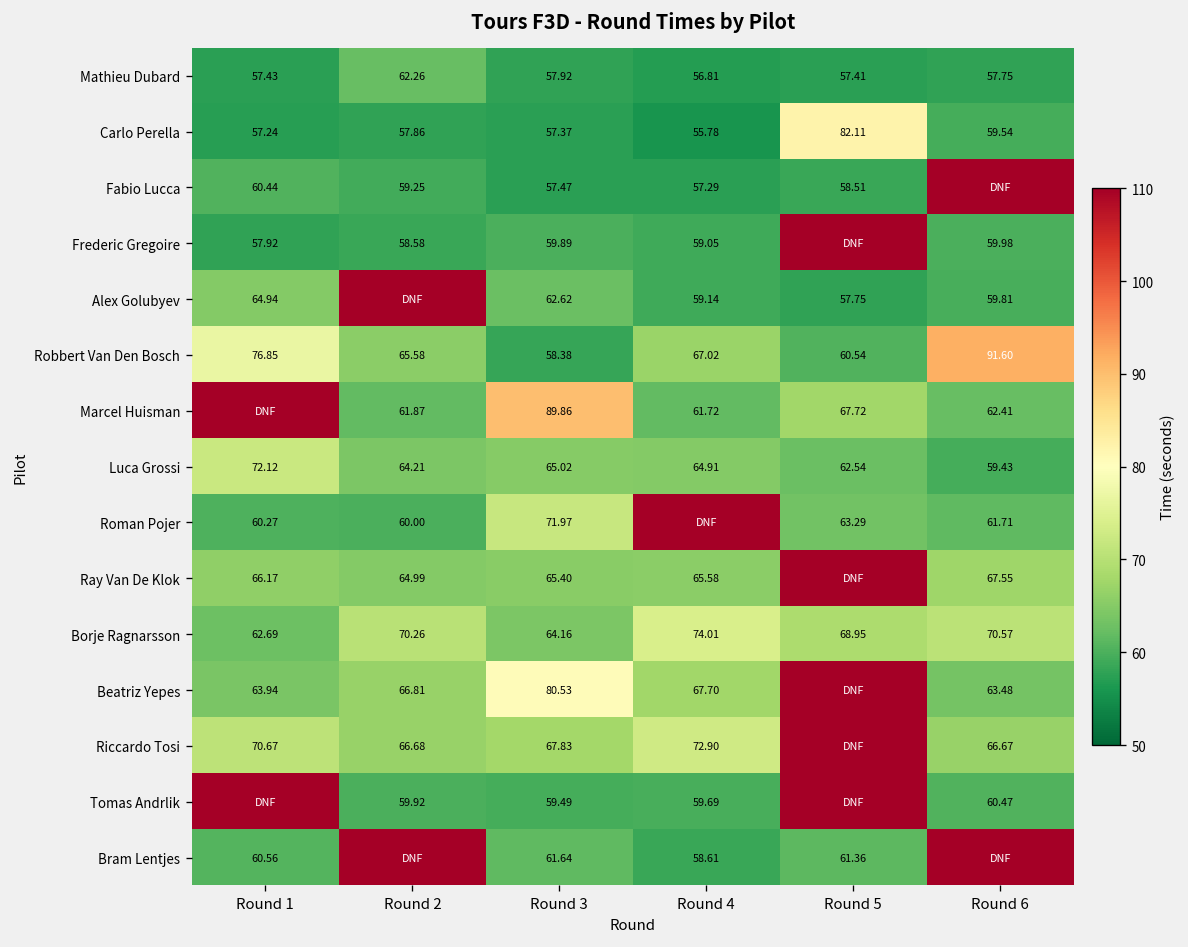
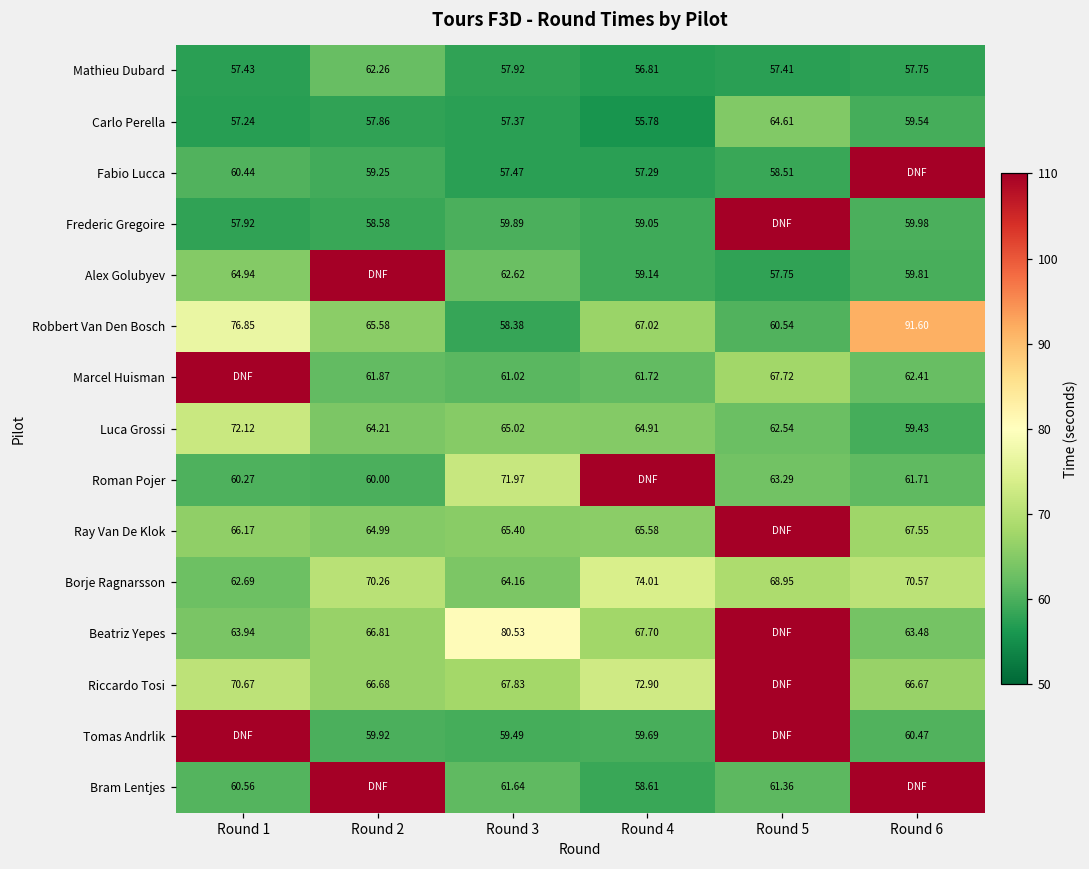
  {
    "Mathieu Dubard": {
      "Round 1": 57.43,
      "Round 2": 62.26,
      "Round 3": 57.92,
      "Round 4": 56.81,
      "Round 5": 57.41,
      "Round 6": 57.75
    },
    "Carlo Perella": {
      "Round 1": 57.24,
      "Round 2": 57.86,
      "Round 3": 57.37,
      "Round 4": 55.78,
-     "Round 5": 82.11,
+     "Round 5": 64.61,
      "Round 6": 59.54
    },
    "Fabio Lucca": {
      "Round 1": 60.44,
      "Round 2": 59.25,
      "Round 3": 57.47,
      "Round 4": 57.29,
      "Round 5": 58.51
    },
    "Frederic Gregoire": {
      "Round 1": 57.92,
      "Round 2": 58.58,
      "Round 3": 59.89,
      "Round 4": 59.05,
      "Round 6": 59.98
    },
    "Alex Golubyev": {
      "Round 1": 64.94,
      "Round 3": 62.62,
      "Round 4": 59.14,
      "Round 5": 57.75,
      "Round 6": 59.81
    },
    "Robbert Van Den Bosch": {
      "Round 1": 76.85,
      "Round 2": 65.58,
      "Round 3": 58.38,
      "Round 4": 67.02,
      "Round 5": 60.54,
      "Round 6": 91.60
    },
    "Marcel Huisman": {
      "Round 2": 61.87,
-     "Round 3": 89.86,
+     "Round 3": 61.02,
      "Round 4": 61.72,
      "Round 5": 67.72,
      "Round 6": 62.41
    },
    "Luca Grossi": {
      "Round 1": 72.12,
      "Round 2": 64.21,
      "Round 3": 65.02,
      "Round 4": 64.91,
      "Round 5": 62.54,
      "Round 6": 59.43
    },
    "Roman Pojer": {
      "Round 1": 60.27,
      "Round 2": 60.00,
      "Round 3": 71.97,
      "Round 5": 63.29,
      "Round 6": 61.71
    },
    "Ray Van De Klok": {
      "Round 1": 66.17,
      "Round 2": 64.99,
      "Round 3": 65.40,
      "Round 4": 65.58,
      "Round 6": 67.55
    },
    "Borje Ragnarsson": {
      "Round 1": 62.69,
      "Round 2": 70.26,
      "Round 3": 64.16,
      "Round 4": 74.01,
      "Round 5": 68.95,
      "Round 6": 70.57
    },
    "Beatriz Yepes": {
      "Round 1": 63.94,
      "Round 2": 66.81,
      "Round 3": 80.53,
      "Round 4": 67.70,
      "Round 6": 63.48
    },
    "Riccardo Tosi": {
      "Round 1": 70.67,
      "Round 2": 66.68,
      "Round 3": 67.83,
      "Round 4": 72.90,
      "Round 6": 66.67
    },
    "Tomas Andrlik": {
      "Round 2": 59.92,
      "Round 3": 59.49,
      "Round 4": 59.69,
      "Round 6": 60.47
    },
    "Bram Lentjes": {
      "Round 1": 60.56,
      "Round 3": 61.64,
      "Round 4": 58.61,
      "Round 5": 61.36
    }
  }
